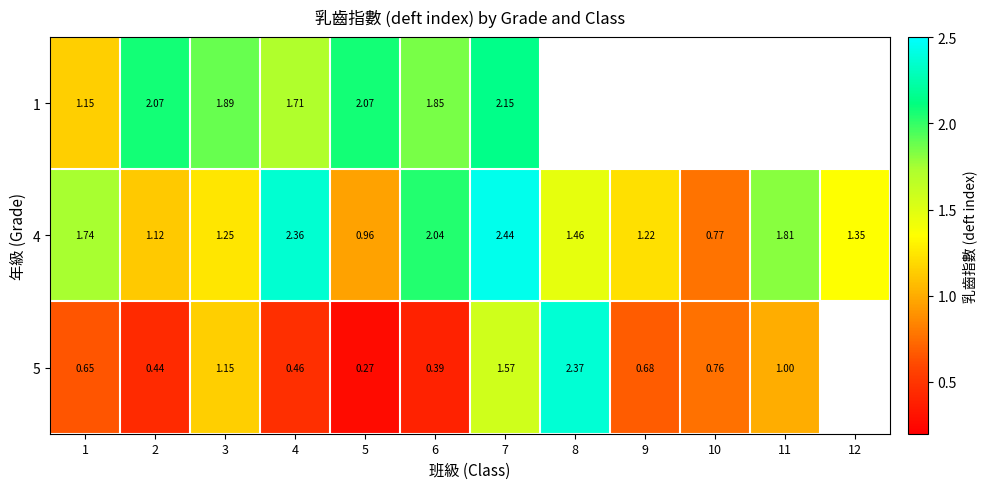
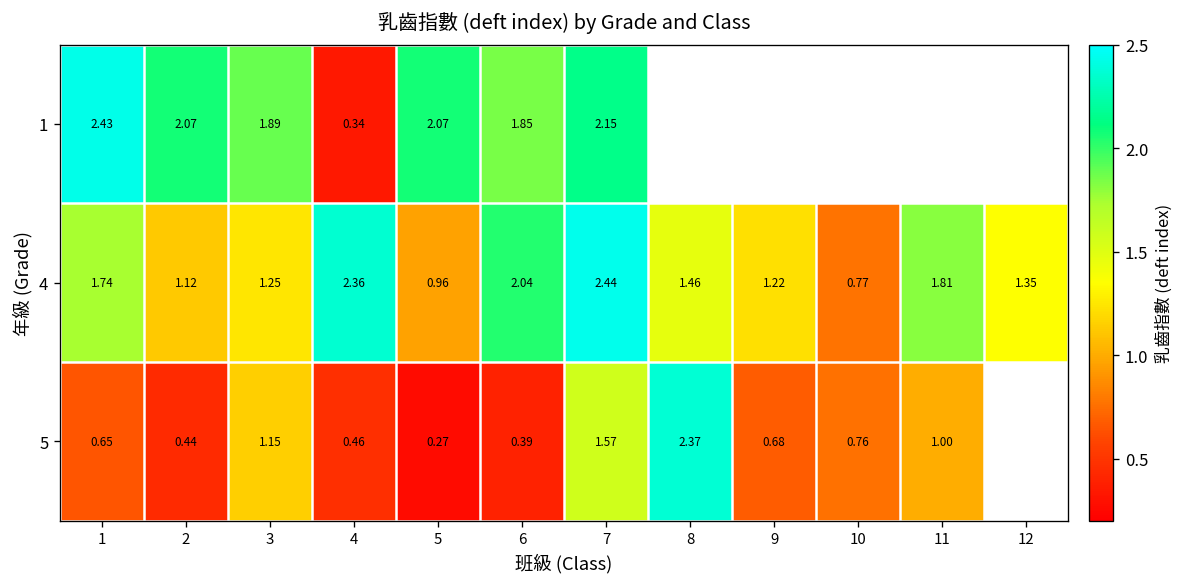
  {
    "1": {
-     "1": 1.15,
+     "1": 2.43,
      "2": 2.07,
      "3": 1.89,
-     "4": 1.71,
+     "4": 0.34,
      "5": 2.07,
      "6": 1.85,
      "7": 2.15
    },
    "4": {
      "1": 1.74,
      "2": 1.12,
      "3": 1.25,
      "4": 2.36,
      "5": 0.96,
      "6": 2.04,
      "7": 2.44,
      "8": 1.46,
      "9": 1.22,
      "10": 0.77,
      "11": 1.81,
      "12": 1.35
    },
    "5": {
      "1": 0.65,
      "2": 0.44,
      "3": 1.15,
      "4": 0.46,
      "5": 0.27,
      "6": 0.39,
      "7": 1.57,
      "8": 2.37,
      "9": 0.68,
      "10": 0.76,
      "11": 1.00
    }
  }
